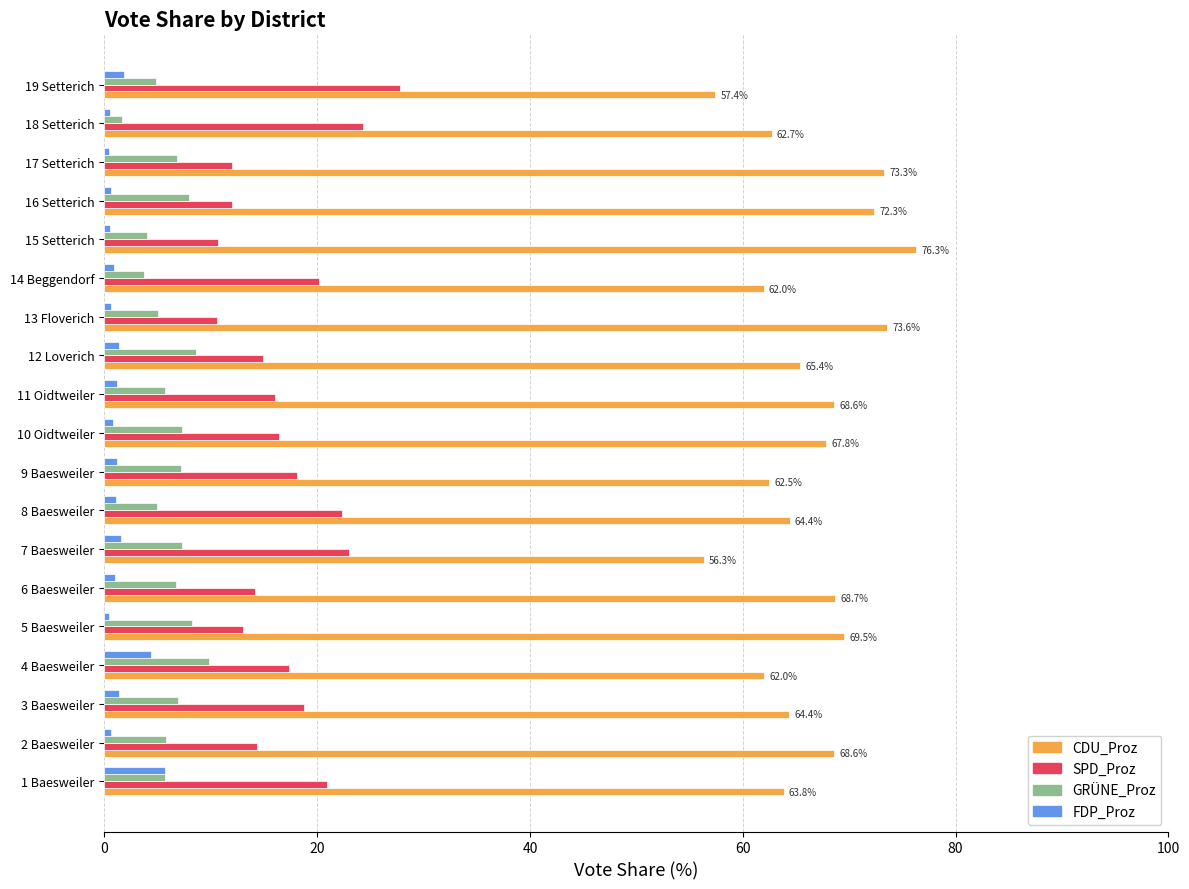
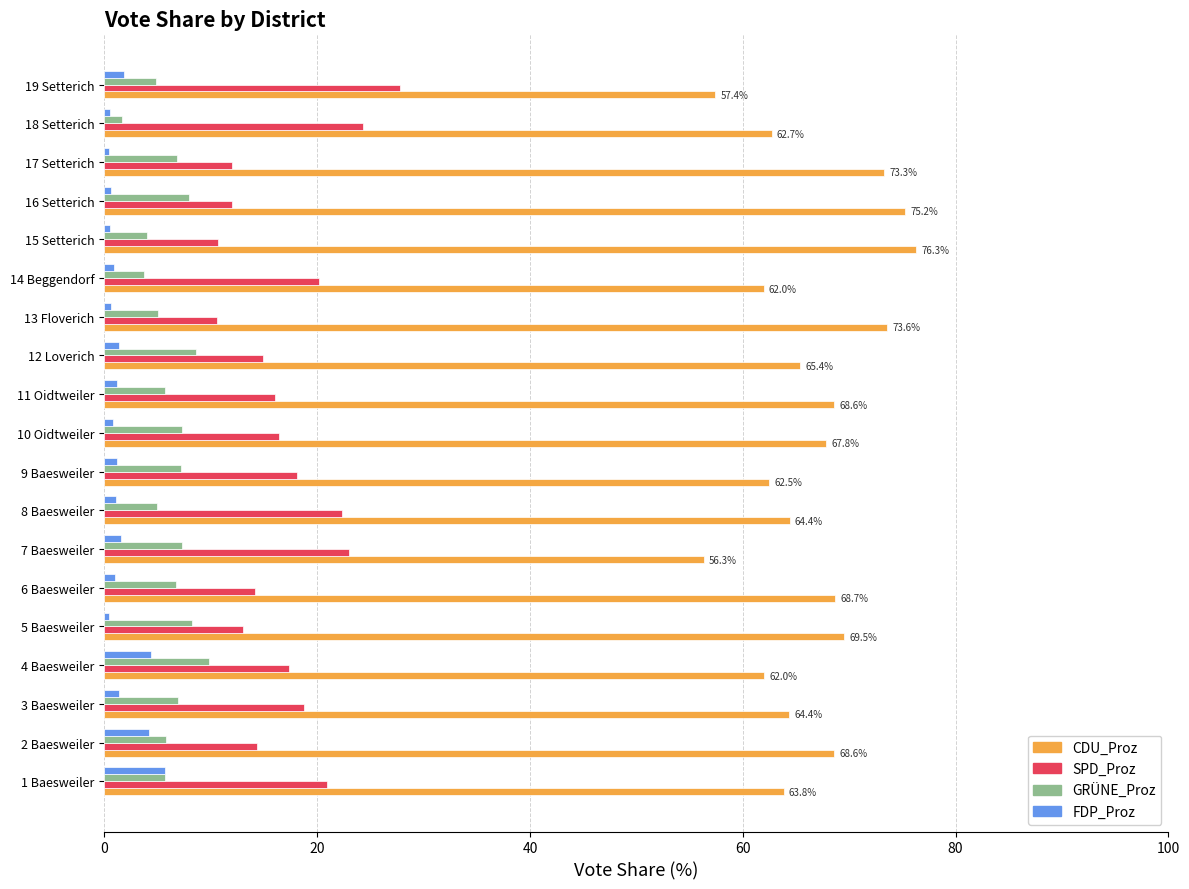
  {
    "CDU_Proz": {
      "19 Setterich": "57.4%",
      "18 Setterich": "62.7%",
      "17 Setterich": "73.3%",
-     "16 Setterich": "72.3%",
+     "16 Setterich": "75.2%",
      "15 Setterich": "76.3%",
      "14 Beggendorf": "62.0%",
      "13 Floverich": "73.6%",
      "12 Loverich": "65.4%",
      "11 Oidtweiler": "68.6%",
      "10 Oidtweiler": "67.8%",
      "9 Baesweiler": "62.5%",
      "8 Baesweiler": "64.4%",
      "7 Baesweiler": "56.3%",
      "6 Baesweiler": "68.7%",
      "5 Baesweiler": "69.5%",
      "4 Baesweiler": "62.0%",
      "3 Baesweiler": "64.4%",
      "2 Baesweiler": "68.6%",
      "1 Baesweiler": "63.8%"
    },
    "SPD_Proz": {
      "19 Setterich": "27.8",
      "18 Setterich": "24.3",
      "17 Setterich": "12.0",
      "16 Setterich": "12.0",
      "15 Setterich": "10.7",
      "14 Beggendorf": "20.1",
      "13 Floverich": "10.6",
      "12 Loverich": "14.9",
      "11 Oidtweiler": "16.1",
      "10 Oidtweiler": "16.4",
      "9 Baesweiler": "18.1",
      "8 Baesweiler": "22.3",
      "7 Baesweiler": "23.0",
      "6 Baesweiler": "14.1",
      "5 Baesweiler": "13.1",
      "4 Baesweiler": "17.3",
      "3 Baesweiler": "18.7",
      "2 Baesweiler": "14.3",
      "1 Baesweiler": "21.0"
    },
    "GRÜNE_Proz": {
      "19 Setterich": "4.8",
      "18 Setterich": "1.7",
      "17 Setterich": "6.8",
      "16 Setterich": "7.9",
      "15 Setterich": "4.0",
      "14 Beggendorf": "3.8",
      "13 Floverich": "5.0",
      "12 Loverich": "8.7",
      "11 Oidtweiler": "5.7",
      "10 Oidtweiler": "7.3",
      "9 Baesweiler": "7.2",
      "8 Baesweiler": "5.0",
      "7 Baesweiler": "7.3",
      "6 Baesweiler": "6.8",
      "5 Baesweiler": "8.2",
      "4 Baesweiler": "9.9",
      "3 Baesweiler": "6.9",
      "2 Baesweiler": "5.8",
      "1 Baesweiler": "5.7"
    },
    "FDP_Proz": {
      "19 Setterich": "1.8",
      "18 Setterich": "0.6",
      "17 Setterich": "0.4",
      "16 Setterich": "0.6",
      "15 Setterich": "0.5",
      "14 Beggendorf": "0.9",
      "13 Floverich": "0.6",
      "12 Loverich": "1.4",
      "11 Oidtweiler": "1.2",
      "10 Oidtweiler": "0.8",
      "9 Baesweiler": "1.2",
      "8 Baesweiler": "1.1",
      "7 Baesweiler": "1.6",
      "6 Baesweiler": "1.0",
      "5 Baesweiler": "0.5",
      "4 Baesweiler": "4.4",
      "3 Baesweiler": "1.4",
-     "2 Baesweiler": "0.6",
+     "2 Baesweiler": "4.2",
      "1 Baesweiler": "5.7"
    }
  }
